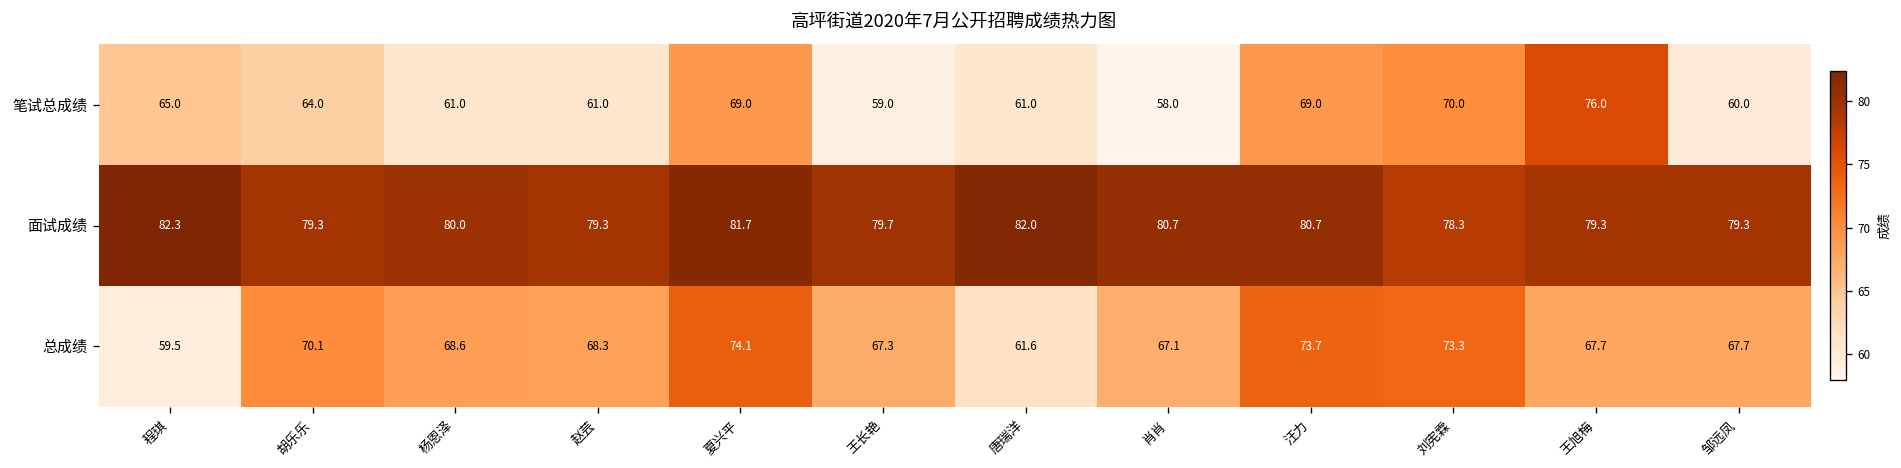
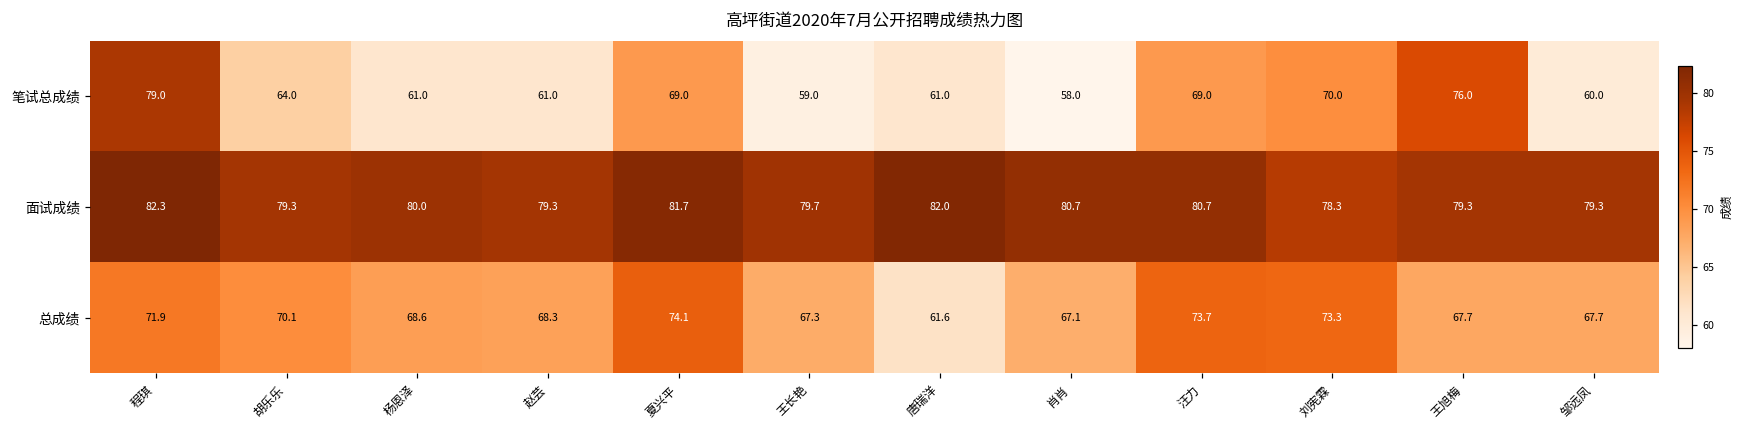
  {
    "笔试总成绩": {
-     "程琪": 65.0,
+     "程琪": 79.0,
      "胡乐乐": 64.0,
      "杨恩泽": 61.0,
      "赵芸": 61.0,
      "夏兴平": 69.0,
      "王长艳": 59.0,
      "唐瑞洋": 61.0,
      "肖肖": 58.0,
      "汪力": 69.0,
      "刘宪霖": 70.0,
      "王旭梅": 76.0,
      "邹远凤": 60.0
    },
    "面试成绩": {
      "程琪": 82.3,
      "胡乐乐": 79.3,
      "杨恩泽": 80.0,
      "赵芸": 79.3,
      "夏兴平": 81.7,
      "王长艳": 79.7,
      "唐瑞洋": 82.0,
      "肖肖": 80.7,
      "汪力": 80.7,
      "刘宪霖": 78.3,
      "王旭梅": 79.3,
      "邹远凤": 79.3
    },
    "总成绩": {
-     "程琪": 59.5,
+     "程琪": 71.9,
      "胡乐乐": 70.1,
      "杨恩泽": 68.6,
      "赵芸": 68.3,
      "夏兴平": 74.1,
      "王长艳": 67.3,
      "唐瑞洋": 61.6,
      "肖肖": 67.1,
      "汪力": 73.7,
      "刘宪霖": 73.3,
      "王旭梅": 67.7,
      "邹远凤": 67.7
    }
  }
